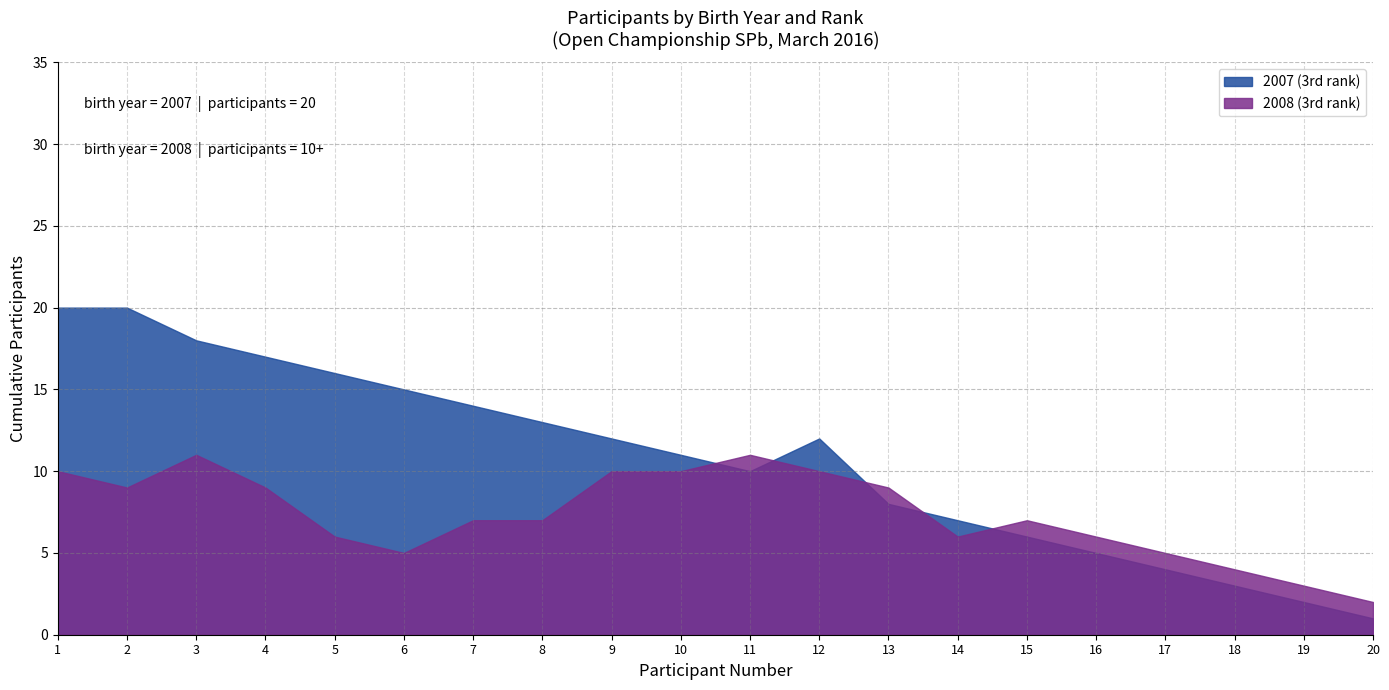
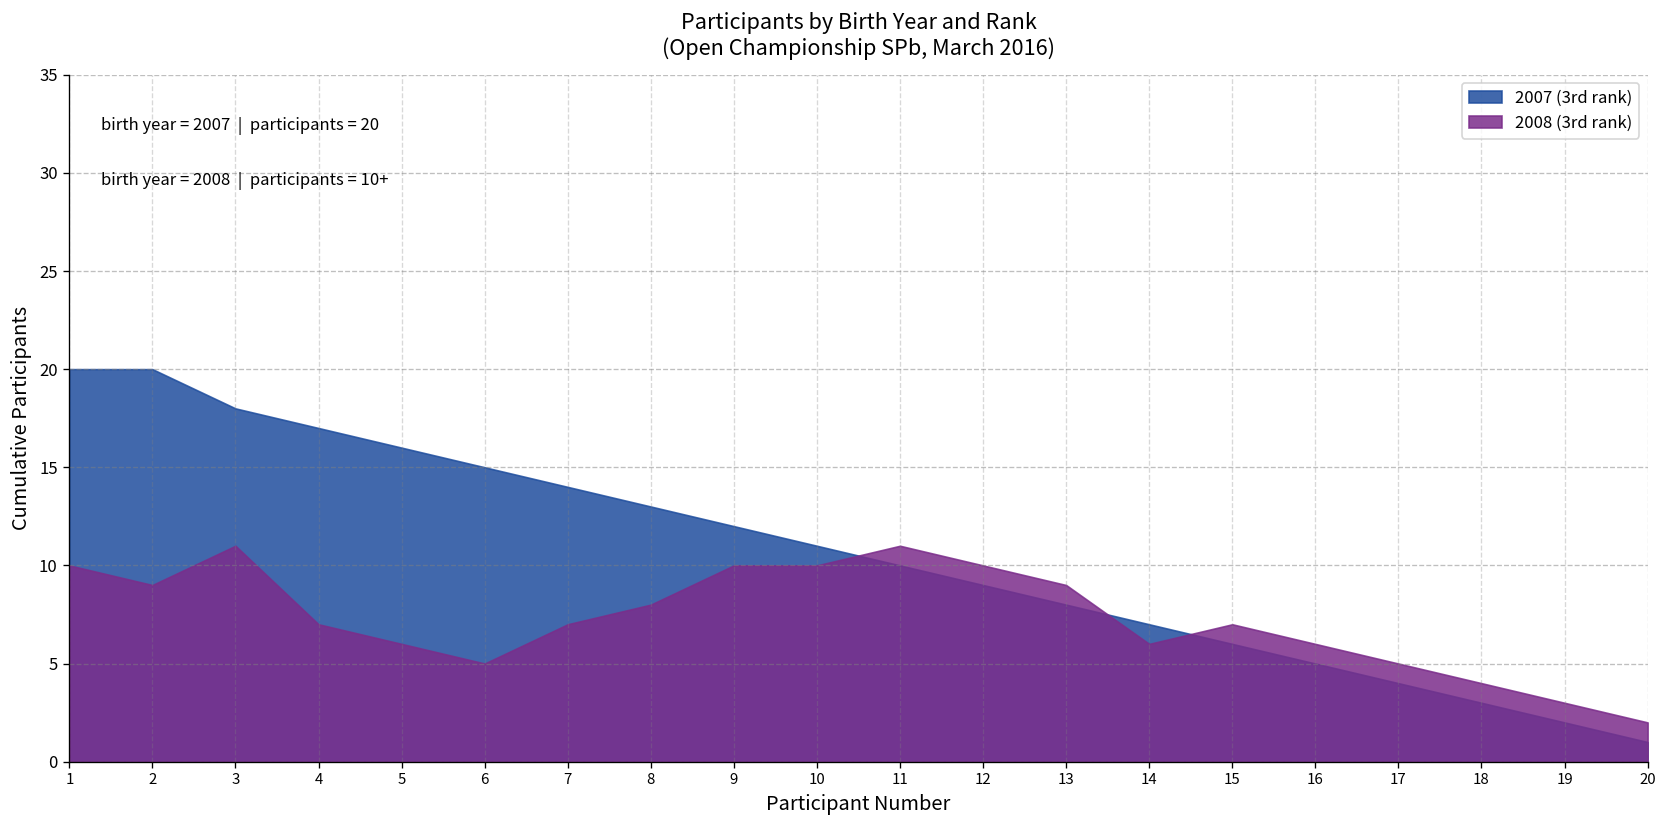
  {
    "2007 (3rd rank)": {
      "1": 20,
      "2": 20,
      "3": 18,
      "4": 17,
      "5": 16,
      "6": 15,
      "7": 14,
      "8": 13,
      "9": 12,
      "10": 11,
      "11": 10,
-     "12": 12,
+     "12": 9,
      "13": 8,
      "14": 7,
      "15": 6,
      "16": 5,
      "17": 4,
      "18": 3,
      "19": 2,
      "20": 1
    },
    "2008 (3rd rank)": {
      "1": 10,
      "2": 9,
      "3": 11,
-     "4": 9,
+     "4": 7,
      "5": 6,
      "6": 5,
      "7": 7,
-     "8": 7,
+     "8": 8,
      "9": 10,
      "10": 10,
      "11": 11,
      "12": 10,
      "13": 9,
      "14": 6,
      "15": 7,
      "16": 6,
      "17": 5,
      "18": 4,
      "19": 3,
      "20": 2
    }
  }
